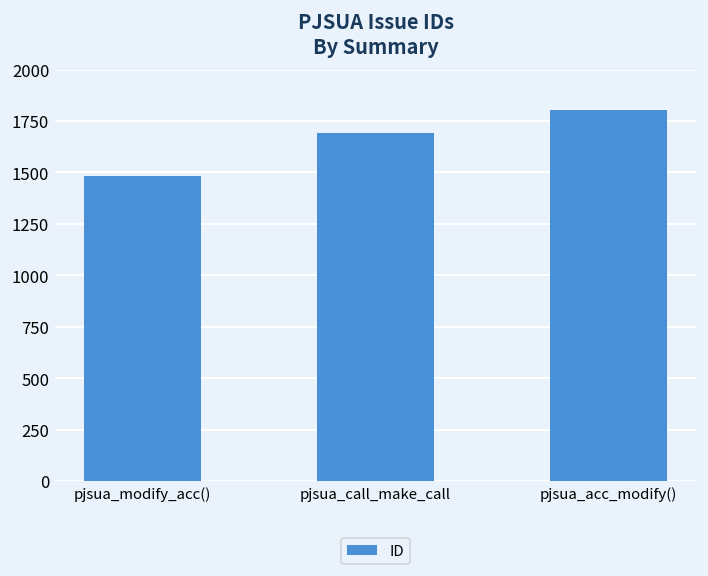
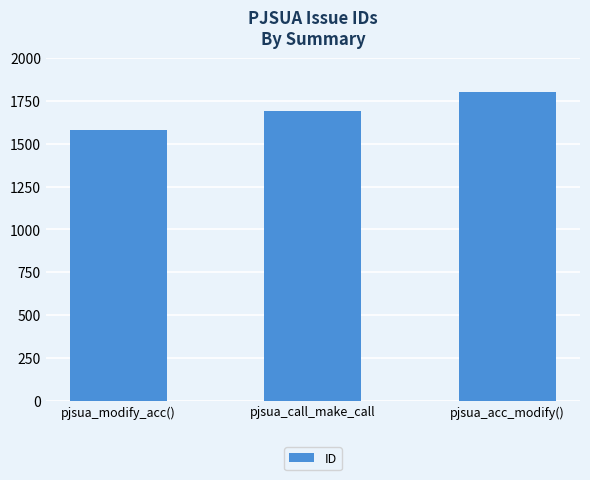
  {
-   "pjsua_modify_acc()": 1480,
+   "pjsua_modify_acc()": 1580,
    "pjsua_call_make_call": 1690,
    "pjsua_acc_modify()": 1800
  }
